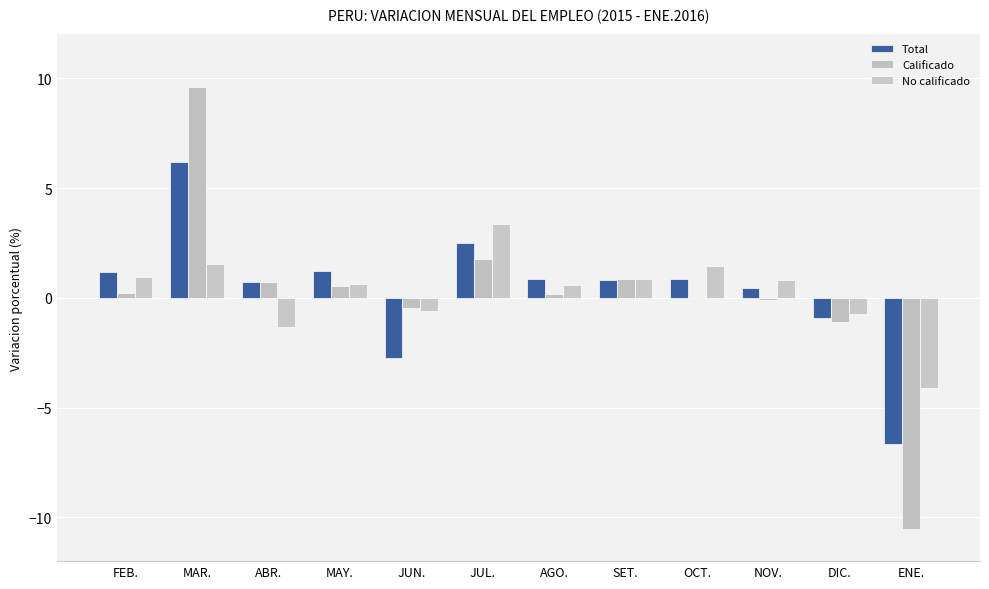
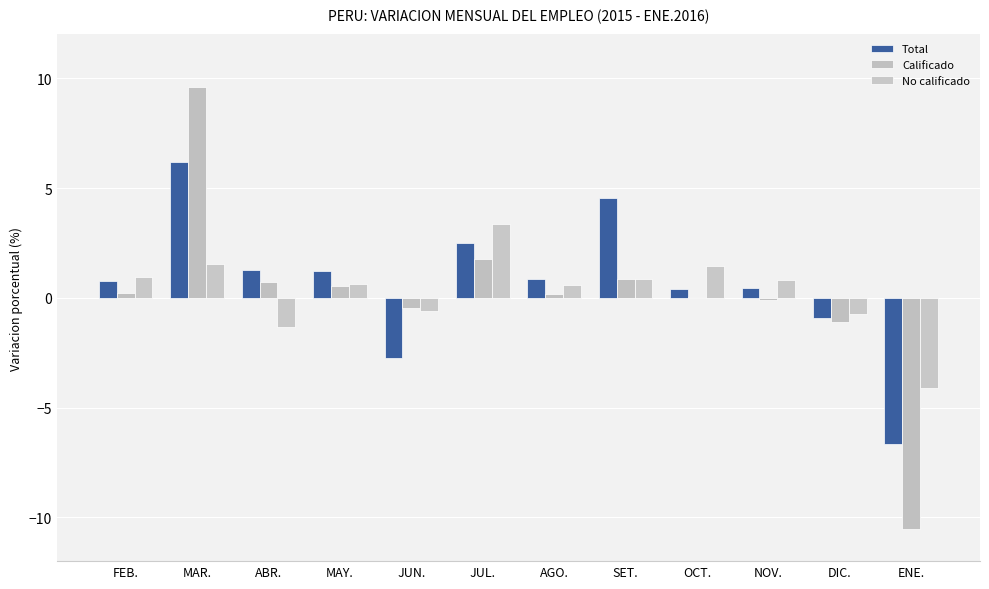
  {
    "Total": {
-     "FEB.": 1.2,
+     "FEB.": 0.8,
      "MAR.": 6.2,
-     "ABR.": 0.7,
+     "ABR.": 1.3,
      "MAY.": 1.2,
      "JUN.": -2.7,
      "JUL.": 2.5,
      "AGO.": 0.8,
-     "SET.": 0.8,
-     "OCT.": 0.9,
+     "SET.": 4.6,
+     "OCT.": 0.4,
      "NOV.": 0.5,
      "DIC.": -0.9,
      "ENE.": -6.7
    }
  }
